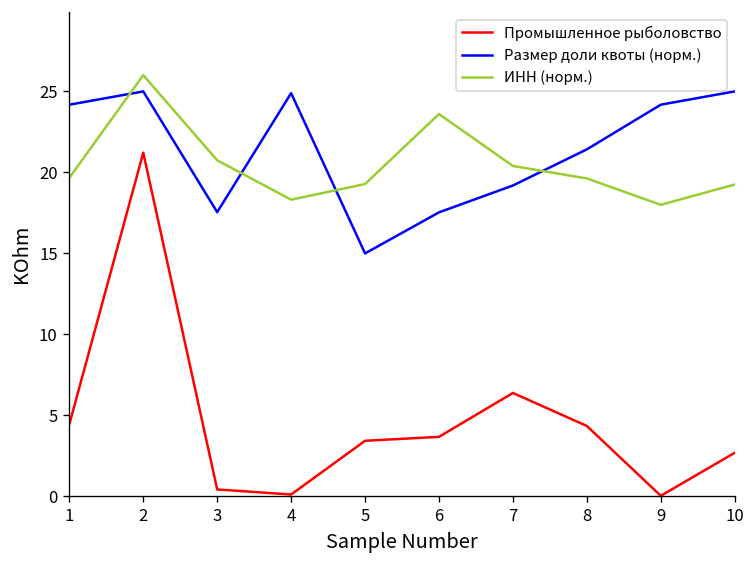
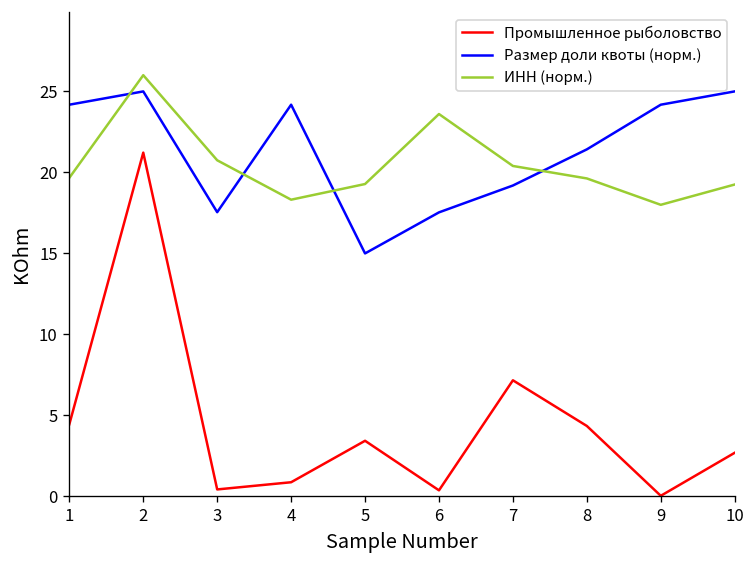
  {
    "Промышленное рыболовство": {
      "1": 4.5,
      "2": 21.2,
      "3": 0.4,
-     "4": 0.1,
+     "4": 0.9,
      "5": 3.4,
-     "6": 3.7,
-     "7": 6.4,
+     "6": 0.4,
+     "7": 7.2,
      "8": 4.4,
      "9": 0.0,
      "10": 2.7
    },
    "Размер доли квоты (норм.)": {
      "1": 24.2,
      "2": 25.0,
      "3": 17.5,
-     "4": 24.9,
+     "4": 24.2,
      "5": 15.0,
      "6": 17.5,
      "7": 19.2,
      "8": 21.4,
      "9": 24.2,
      "10": 25.0
    },
    "ИНН (норм.)": {
      "1": 19.7,
      "2": 26.0,
      "3": 20.7,
      "4": 18.3,
      "5": 19.3,
      "6": 23.6,
      "7": 20.4,
      "8": 19.6,
      "9": 18.0,
      "10": 19.3
    }
  }
